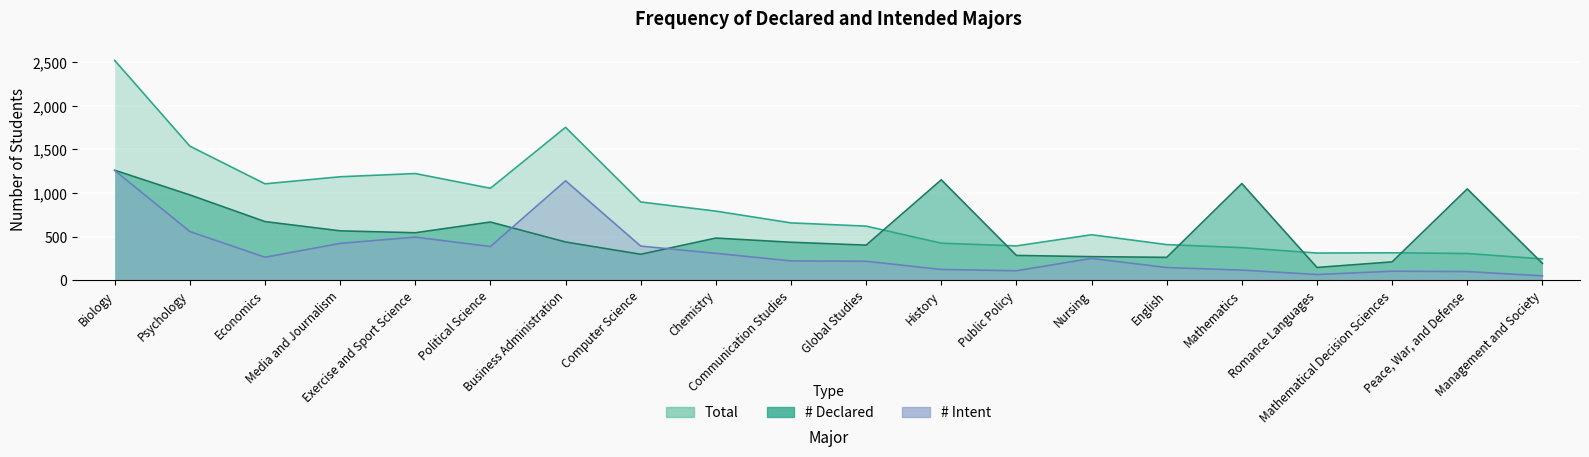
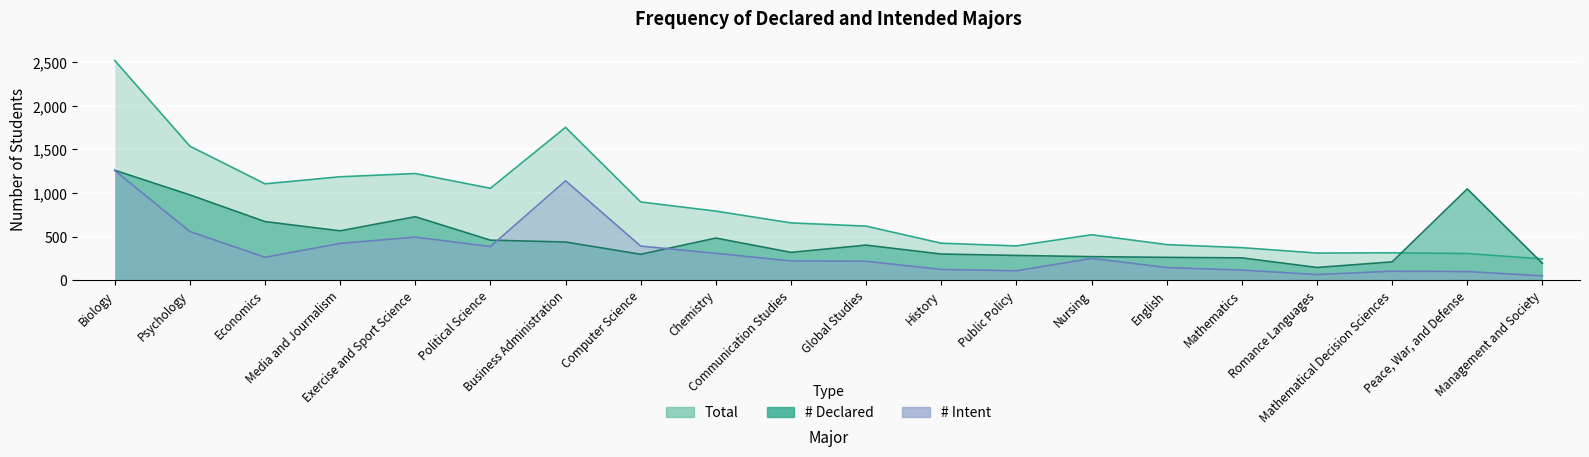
  {
    "# Declared": {
      "Psychology": "1,000",
      "Economics": "700",
      "Media and Journalism": "600",
-     "Exercise and Sport Science": "500",
-     "Political Science": "700",
+     "Exercise and Sport Science": "700",
+     "Political Science": "500",
      "Business Administration": "400",
      "Computer Science": "300",
      "Chemistry": "500",
-     "Communication Studies": "400",
+     "Communication Studies": "300",
      "Global Studies": "400",
-     "History": "1,200",
+     "History": "300",
      "Public Policy": "300",
      "English": "300",
-     "Mathematics": "1,100",
+     "Mathematics": "300",
      "Romance Languages": "100",
      "Mathematical Decision Sciences": "200",
      "Peace, War, and Defense": "1,000",
      "Management and Society": "200"
    }
  }
